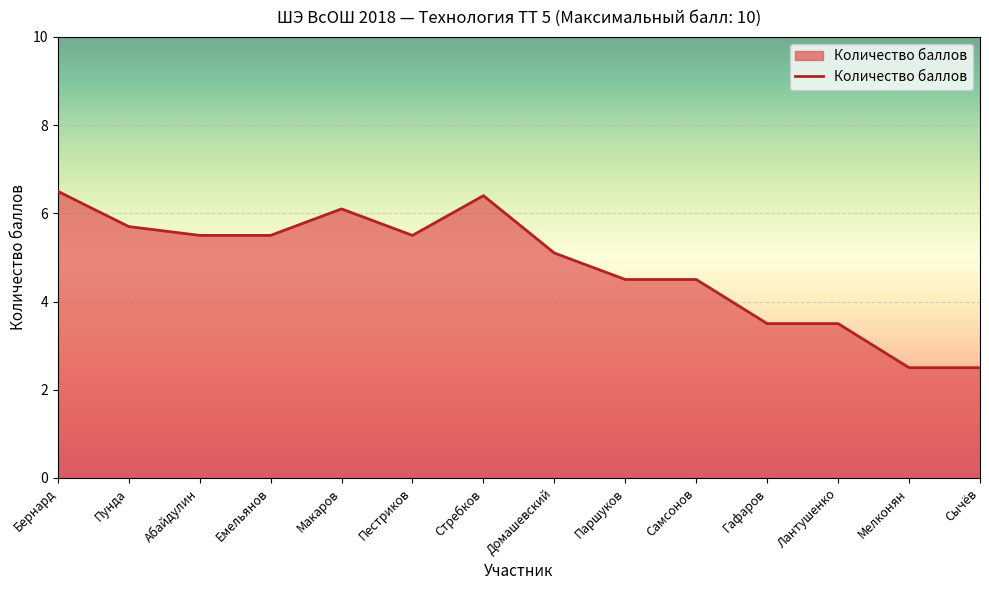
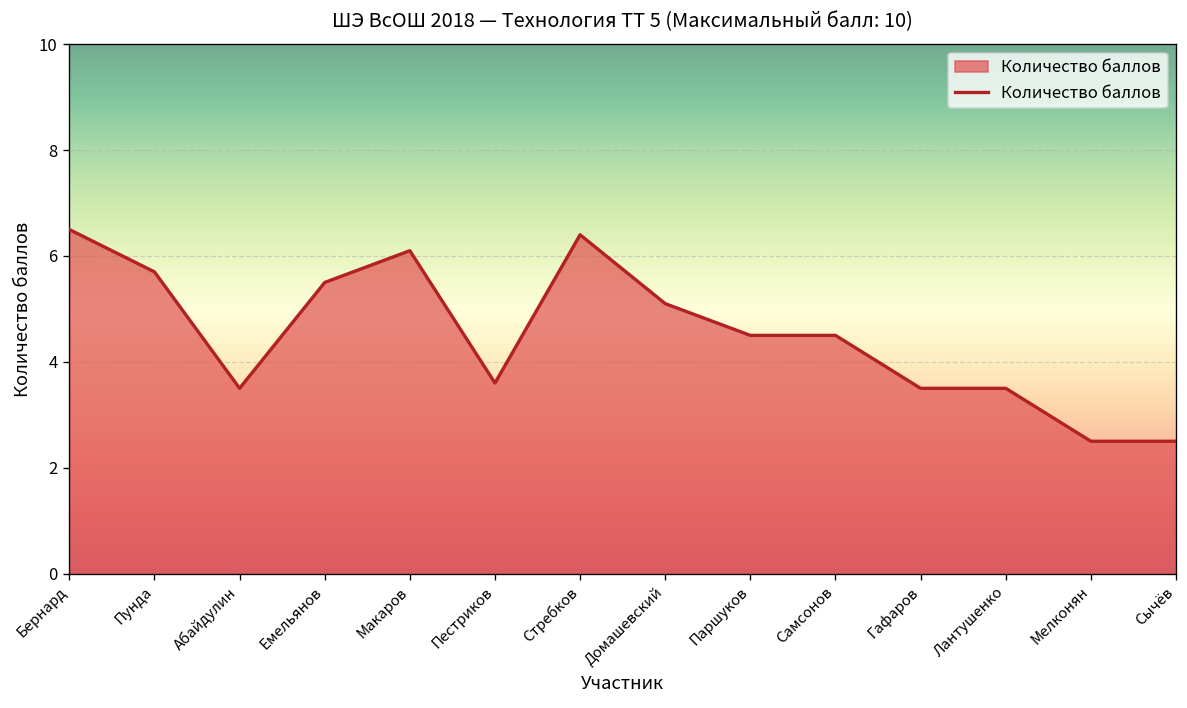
  {
    "Бернард": 6.5,
    "Пунда": 5.7,
-   "Абайдулин": 5.5,
+   "Абайдулин": 3.5,
    "Емельянов": 5.5,
    "Макаров": 6.1,
-   "Пестриков": 5.5,
+   "Пестриков": 3.6,
    "Стребков": 6.4,
    "Домашевский": 5.1,
    "Паршуков": 4.5,
    "Самсонов": 4.5,
    "Гафаров": 3.5,
    "Лантушенко": 3.5,
    "Мелконян": 2.5,
    "Сычёв": 2.5
  }
